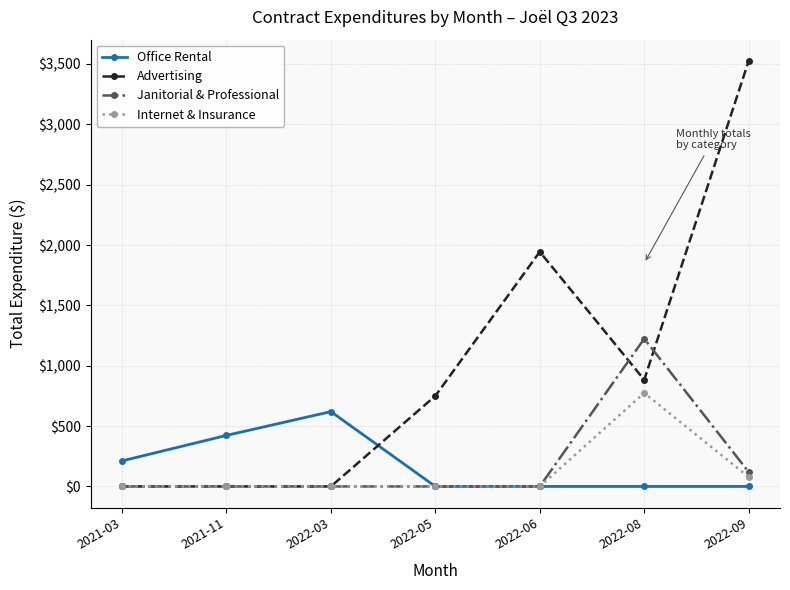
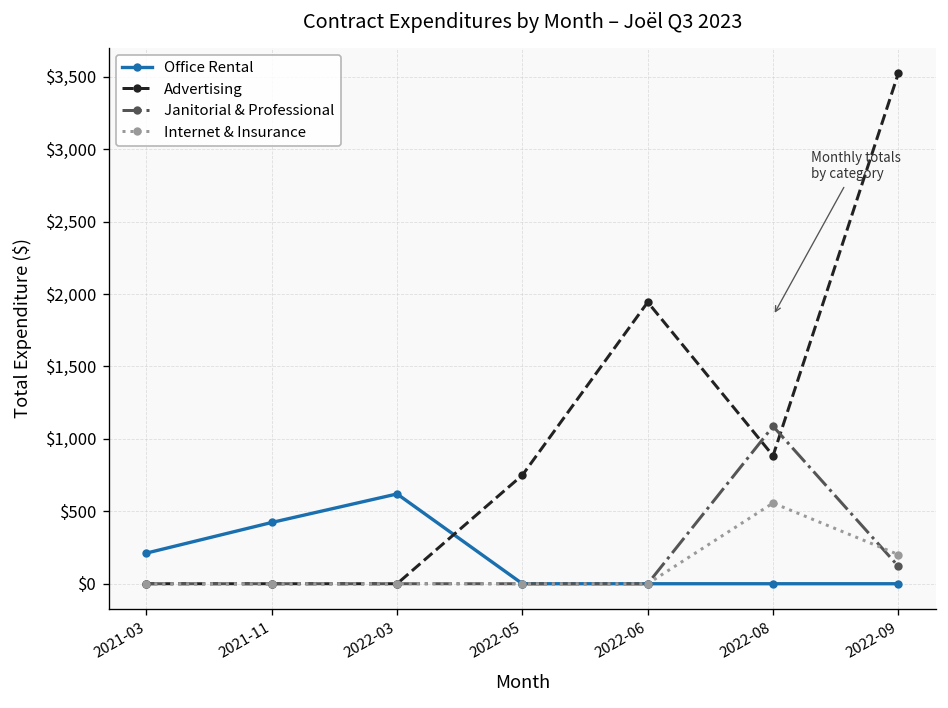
  {
    "Office Rental": {
      "2021-03": "$210",
      "2021-11": "$420",
      "2022-03": "$620",
      "2022-08": "$0",
      "2022-09": "$0"
    },
    "Advertising": {
      "2022-05": "$750",
      "2022-06": "$1,940",
      "2022-08": "$880",
      "2022-09": "$3,530"
    },
    "Janitorial & Professional": {
-     "2022-08": "$1,220",
+     "2022-08": "$1,090",
      "2022-09": "$120"
    },
    "Internet & Insurance": {
-     "2022-08": "$770",
-     "2022-09": "$80"
+     "2022-08": "$560",
+     "2022-09": "$200"
    }
  }
